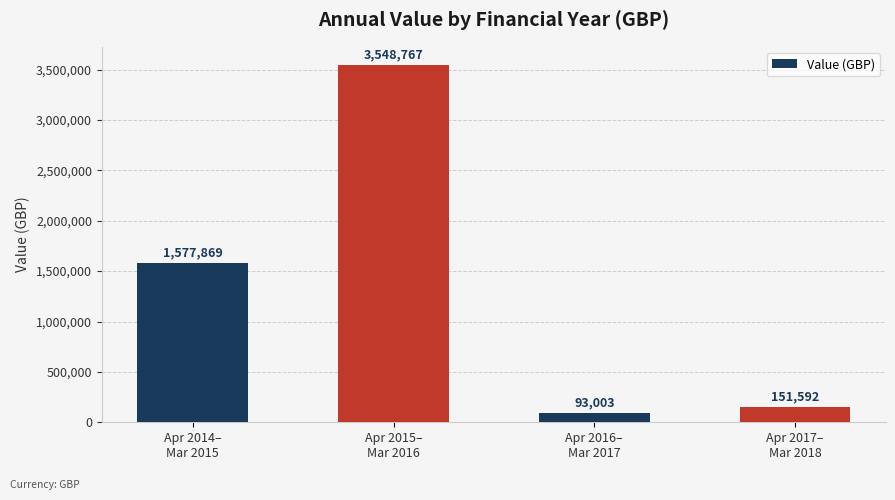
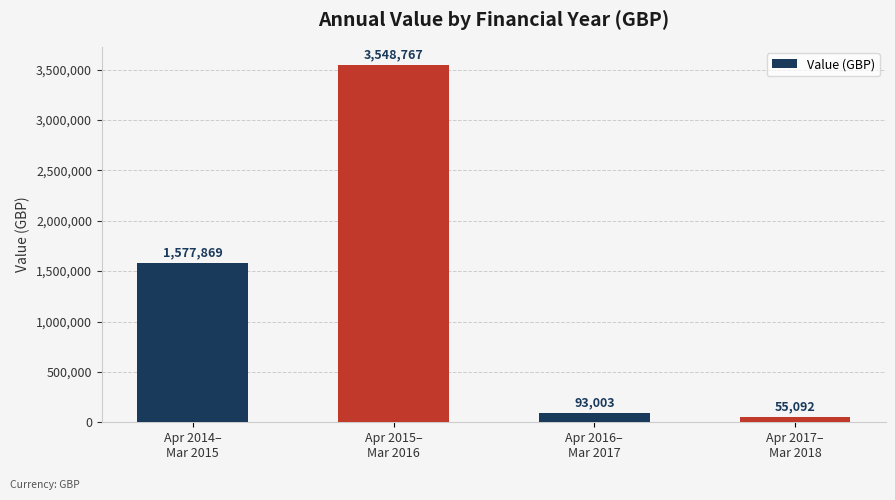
  {
    "Apr 2014– Mar 2015": "1,577,869",
    "Apr 2015– Mar 2016": "3,548,767",
    "Apr 2016– Mar 2017": "93,003",
-   "Apr 2017– Mar 2018": "151,592"
+   "Apr 2017– Mar 2018": "55,092"
  }
